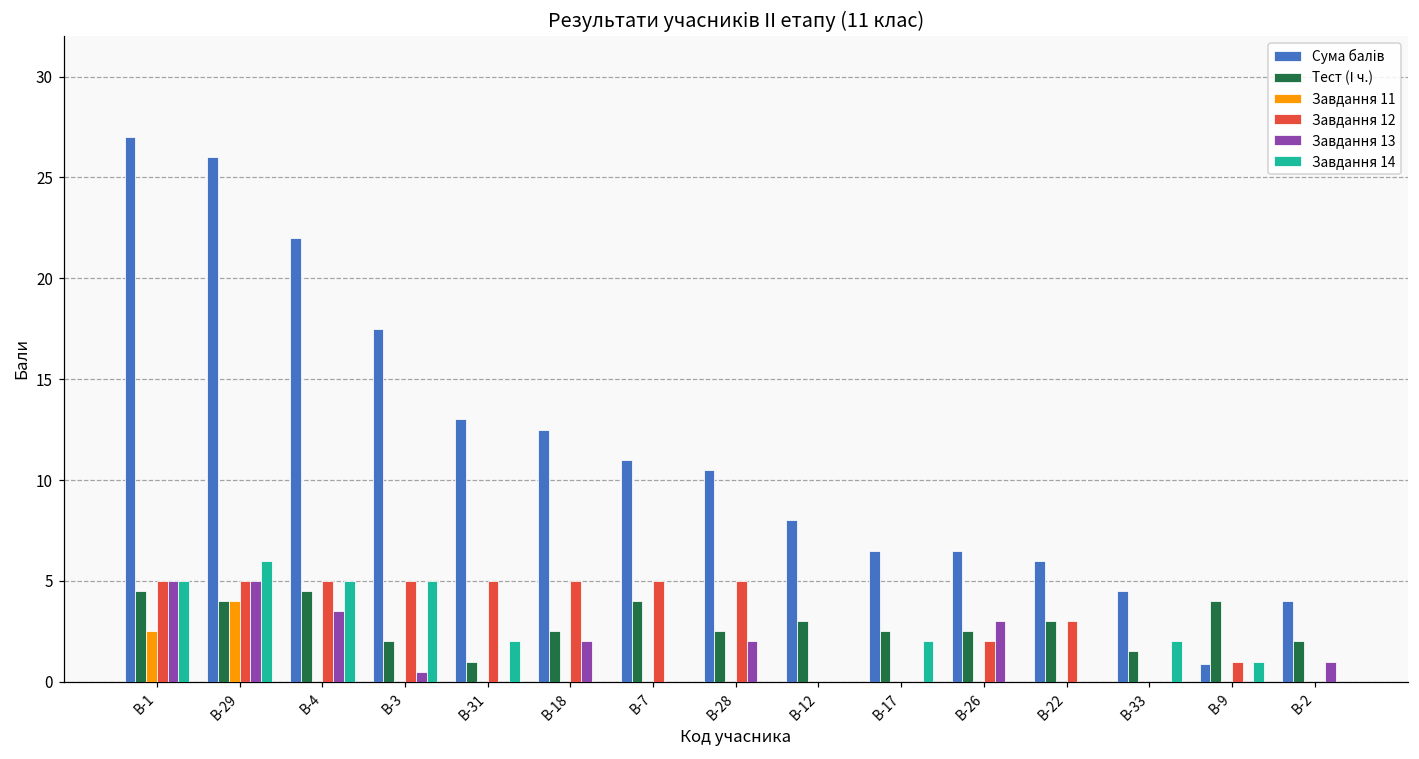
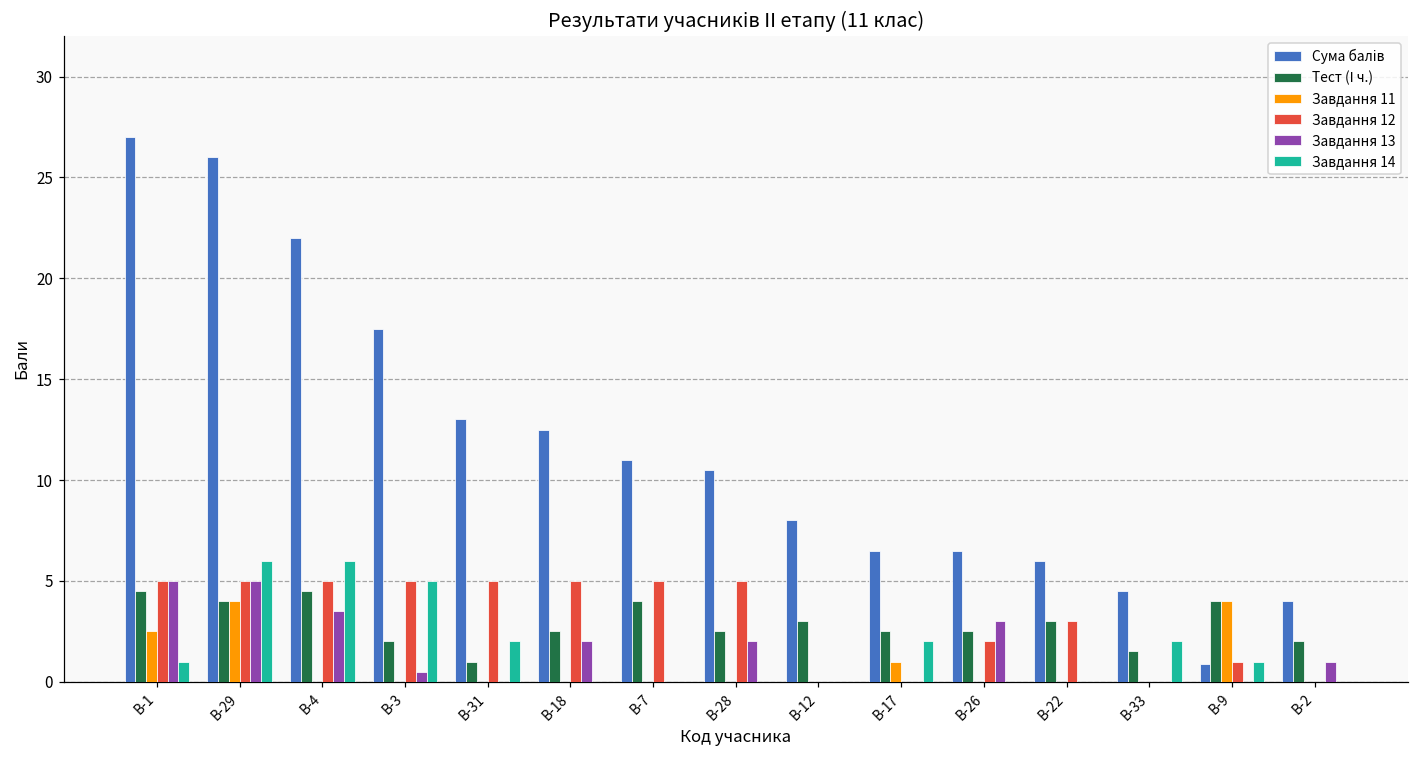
  {
    "Сума балів": {
      "B-1": 27,
      "B-29": 26,
      "B-4": 22,
      "B-3": 17.5,
      "B-31": 13,
      "B-18": 12.5,
      "B-7": 11,
      "B-28": 10.5,
      "B-12": 8,
      "B-17": 6.5,
      "B-26": 6.5,
      "B-22": 6,
      "B-33": 4.5,
      "B-9": 1,
      "B-2": 4
    },
    "Тест (І ч.)": {
      "B-1": 4.5,
      "B-29": 4,
      "B-4": 4.5,
      "B-3": 2,
      "B-31": 1,
      "B-18": 2.5,
      "B-7": 4,
      "B-28": 2.5,
      "B-12": 3,
      "B-17": 2.5,
      "B-26": 2.5,
      "B-22": 3,
      "B-33": 1.5,
      "B-9": 4,
      "B-2": 2
    },
    "Завдання 11": {
      "B-1": 2.5,
      "B-29": 4,
      "B-4": 0,
      "B-3": 0,
      "B-31": 0,
      "B-18": 0,
      "B-7": 0,
      "B-28": 0,
      "B-12": 0,
-     "B-17": 0,
+     "B-17": 1,
      "B-26": 0,
      "B-22": 0,
      "B-33": 0,
-     "B-9": 0,
+     "B-9": 4,
      "B-2": 0
    },
    "Завдання 12": {
      "B-1": 5,
      "B-29": 5,
      "B-4": 5,
      "B-3": 5,
      "B-31": 5,
      "B-18": 5,
      "B-7": 5,
      "B-28": 5,
      "B-12": 0,
      "B-17": 0,
      "B-26": 2,
      "B-22": 3,
      "B-33": 0,
      "B-9": 1,
      "B-2": 0
    },
    "Завдання 13": {
      "B-1": 5,
      "B-29": 5,
      "B-4": 3.5,
      "B-3": 0.5,
      "B-31": 0,
      "B-18": 2,
      "B-7": 0,
      "B-28": 2,
      "B-12": 0,
      "B-17": 0,
      "B-26": 3,
      "B-22": 0,
      "B-33": 0,
      "B-9": 0,
      "B-2": 1
    },
    "Завдання 14": {
-     "B-1": 5,
+     "B-1": 1,
      "B-29": 6,
-     "B-4": 5,
+     "B-4": 6,
      "B-3": 5,
      "B-31": 2,
      "B-18": 0,
      "B-7": 0,
      "B-28": 0,
      "B-12": 0,
      "B-17": 2,
      "B-26": 0,
      "B-22": 0,
      "B-33": 2,
      "B-9": 1,
      "B-2": 0
    }
  }
